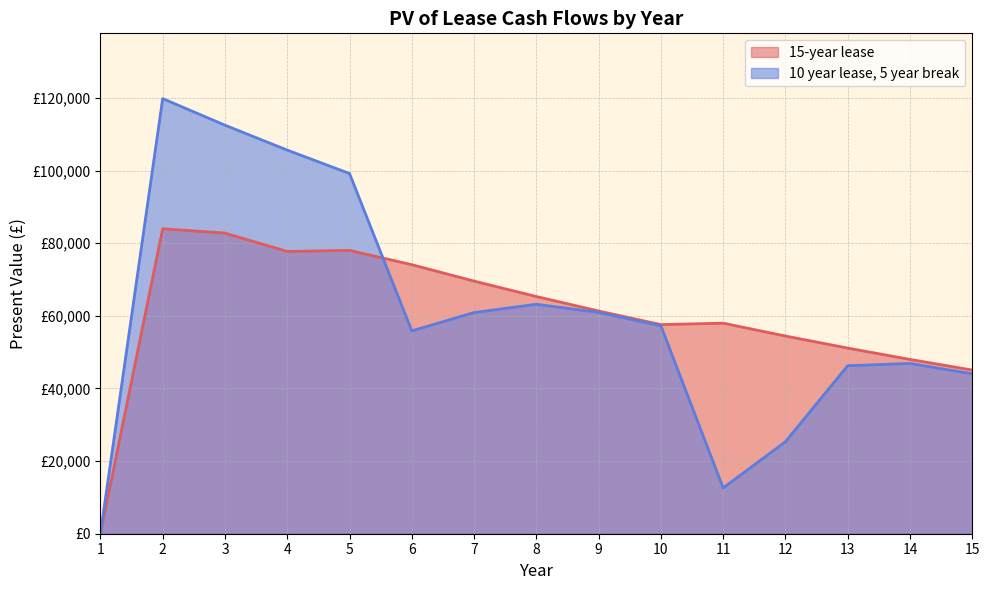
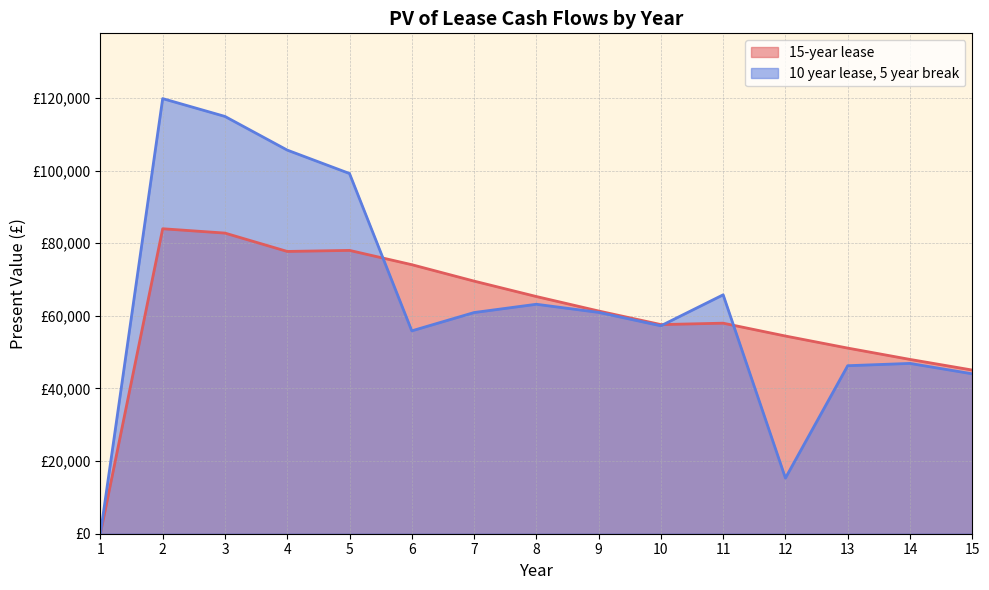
  {
    "15-year lease": {
      "2": "£84,000",
      "3": "£83,000",
      "4": "£78,000",
      "5": "£78,000",
      "6": "£74,000",
      "7": "£70,000",
      "8": "£65,000",
      "11": "£58,000",
      "12": "£54,000",
      "13": "£51,000",
      "14": "£48,000",
      "15": "£45,000"
    },
    "10 year lease, 5 year break": {
      "2": "£120,000",
-     "3": "£113,000",
+     "3": "£115,000",
      "4": "£106,000",
      "5": "£99,000",
      "6": "£56,000",
      "7": "£61,000",
      "8": "£63,000",
-     "11": "£13,000",
-     "12": "£25,000",
+     "11": "£66,000",
+     "12": "£15,000",
      "13": "£46,000",
      "14": "£47,000",
      "15": "£44,000"
    }
  }
